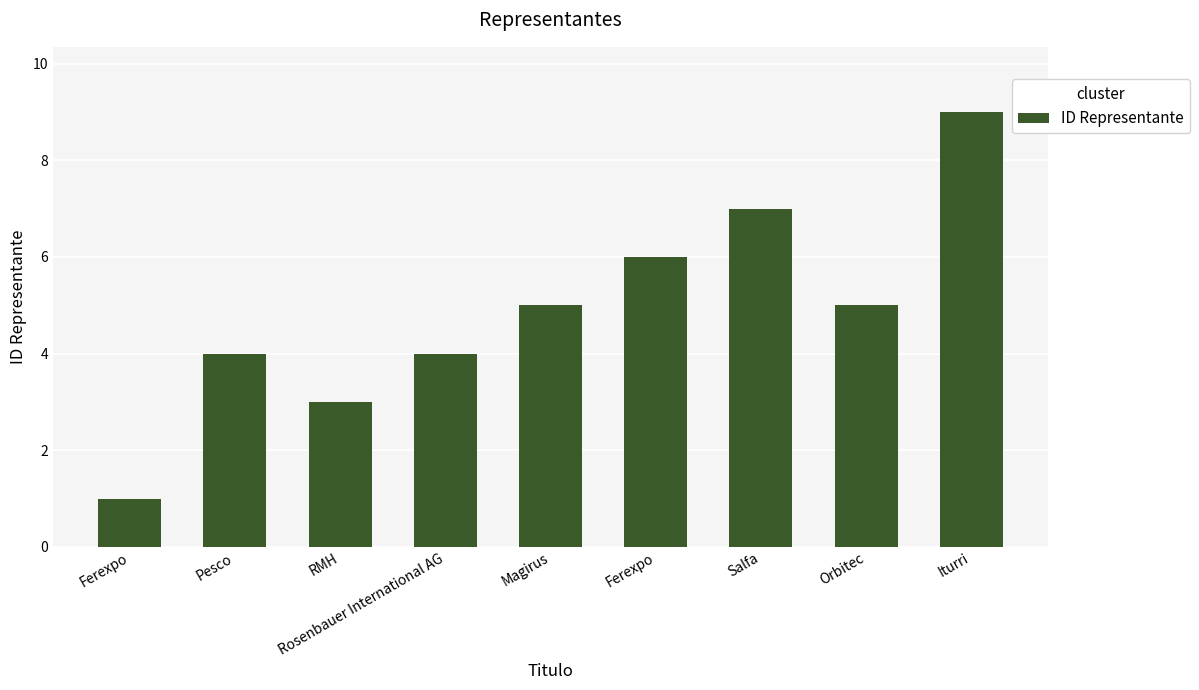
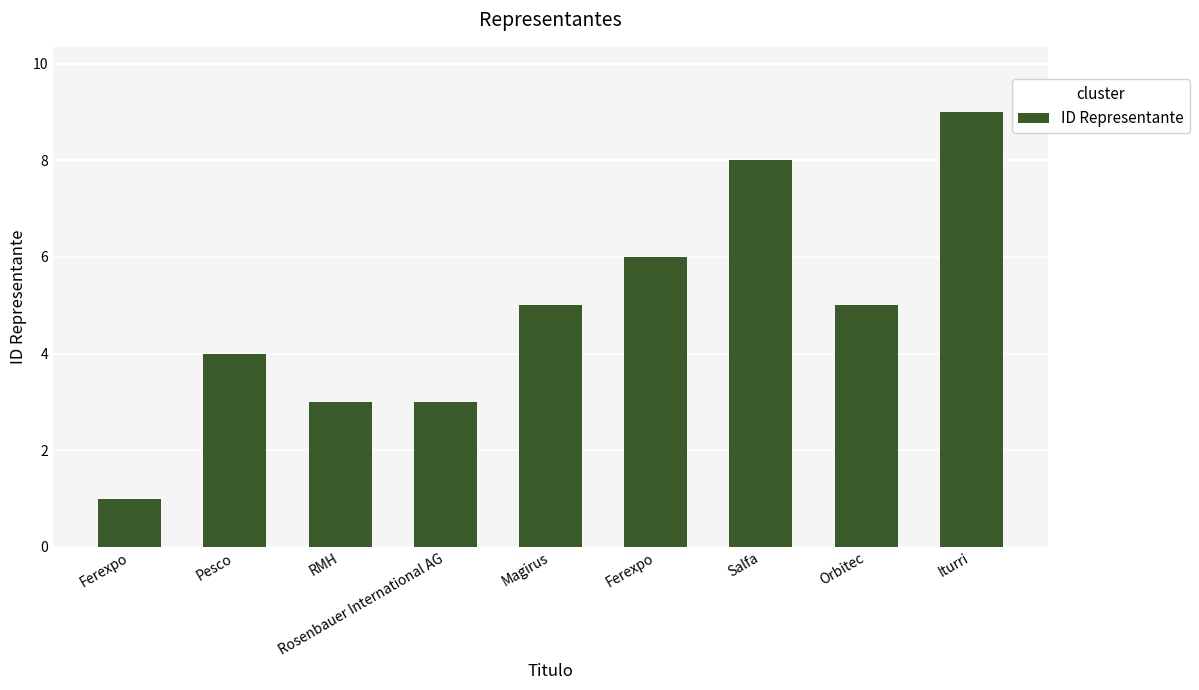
  {
    "Pesco": 4,
    "RMH": 3,
-   "Rosenbauer International AG": 4,
+   "Rosenbauer International AG": 3,
    "Magirus": 5,
-   "Salfa": 7,
+   "Salfa": 8,
    "Orbitec": 5,
    "Iturri": 9
  }
